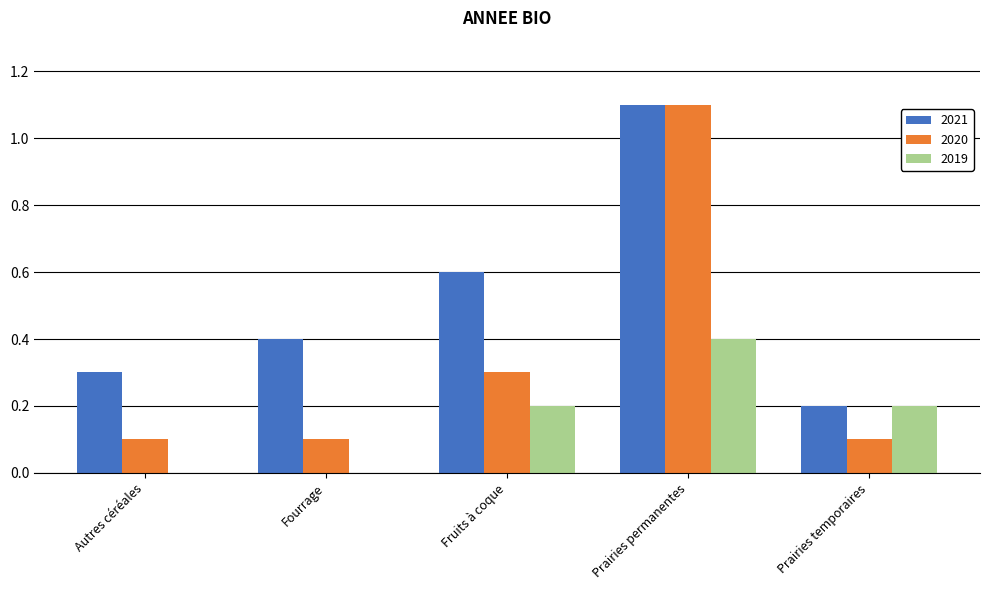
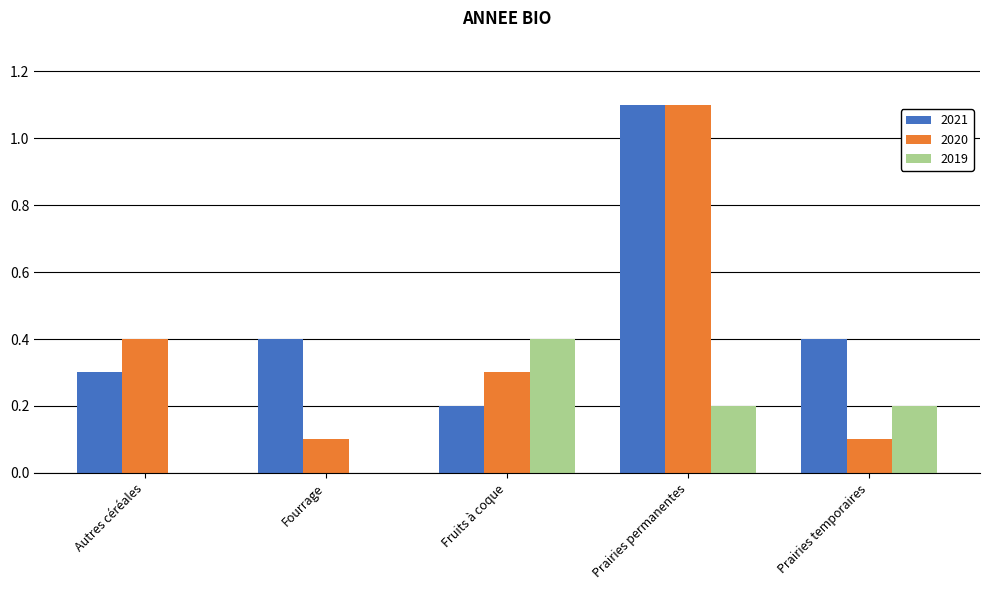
  {
    "2021": {
      "Autres céréales": 0.3,
      "Fourrage": 0.4,
-     "Fruits à coque": 0.6,
+     "Fruits à coque": 0.2,
      "Prairies permanentes": 1.1,
-     "Prairies temporaires": 0.2
+     "Prairies temporaires": 0.4
    },
    "2020": {
-     "Autres céréales": 0.1,
+     "Autres céréales": 0.4,
      "Fourrage": 0.1,
      "Fruits à coque": 0.3,
      "Prairies permanentes": 1.1,
      "Prairies temporaires": 0.1
    },
    "2019": {
      "Autres céréales": 0.0,
      "Fourrage": 0.0,
-     "Fruits à coque": 0.2,
-     "Prairies permanentes": 0.4,
+     "Fruits à coque": 0.4,
+     "Prairies permanentes": 0.2,
      "Prairies temporaires": 0.2
    }
  }
